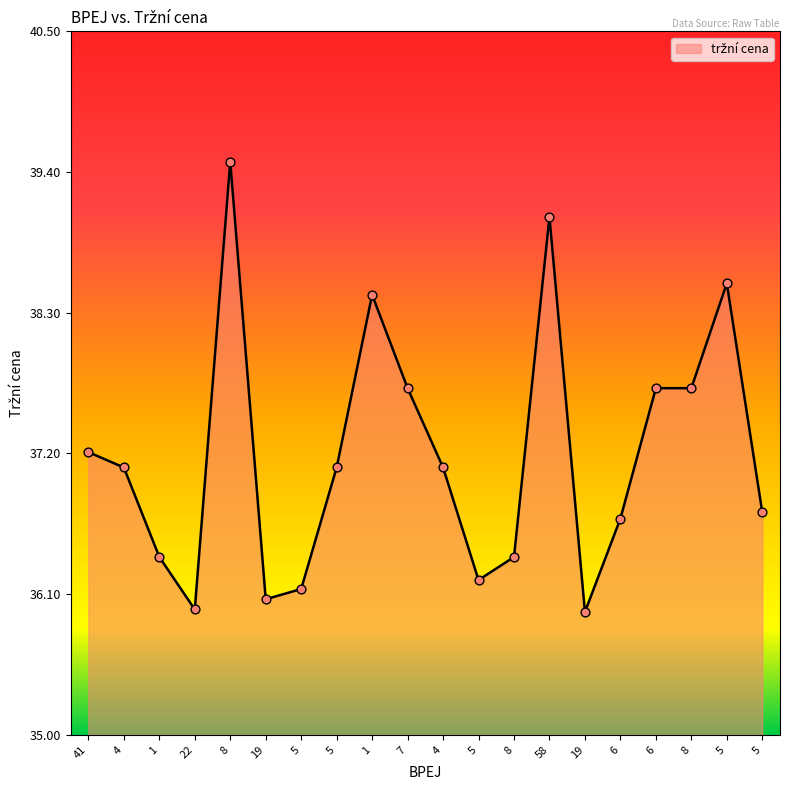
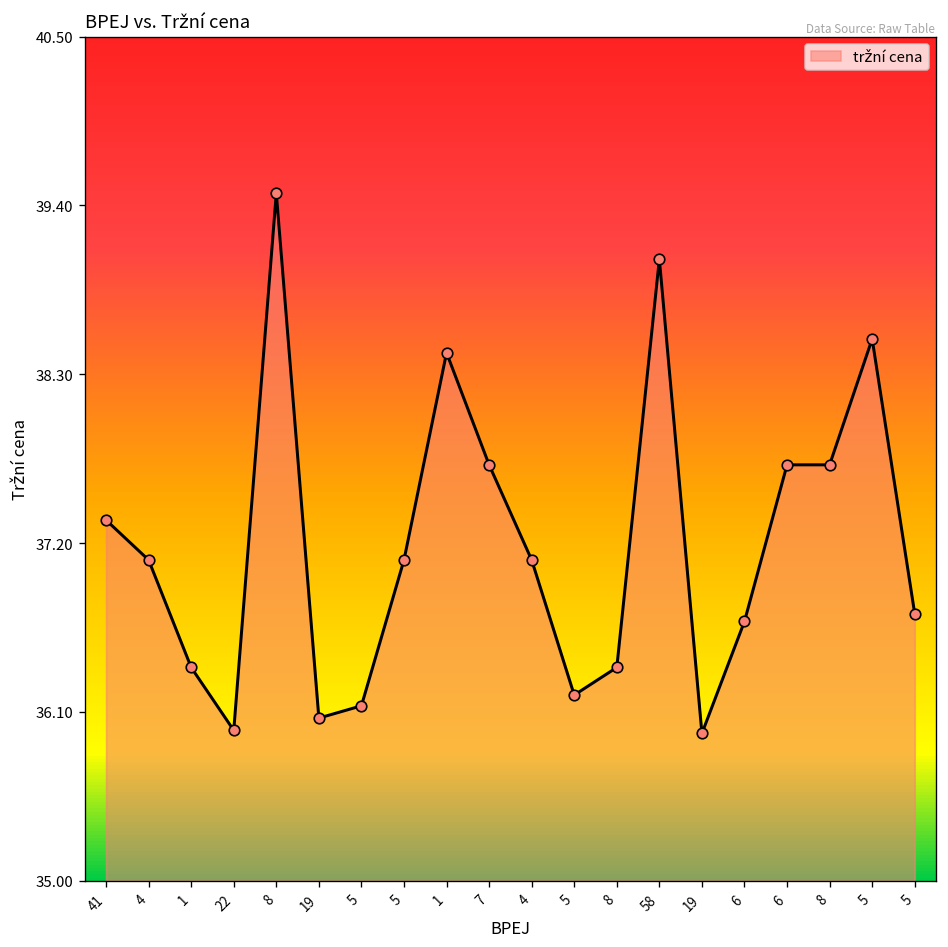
  {
-   "41": 37.21,
+   "41": 37.35,
    "22": 35.98,
    "7": 37.71,
    "58": 39.05
  }
